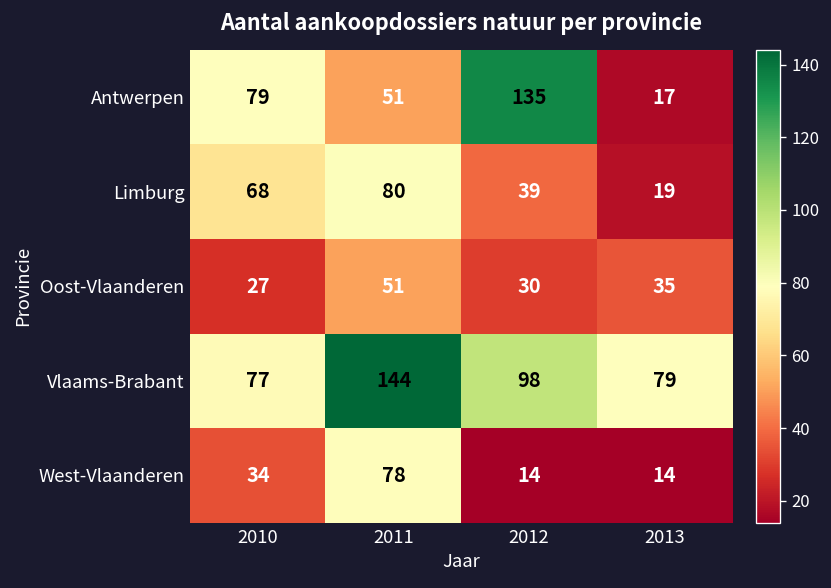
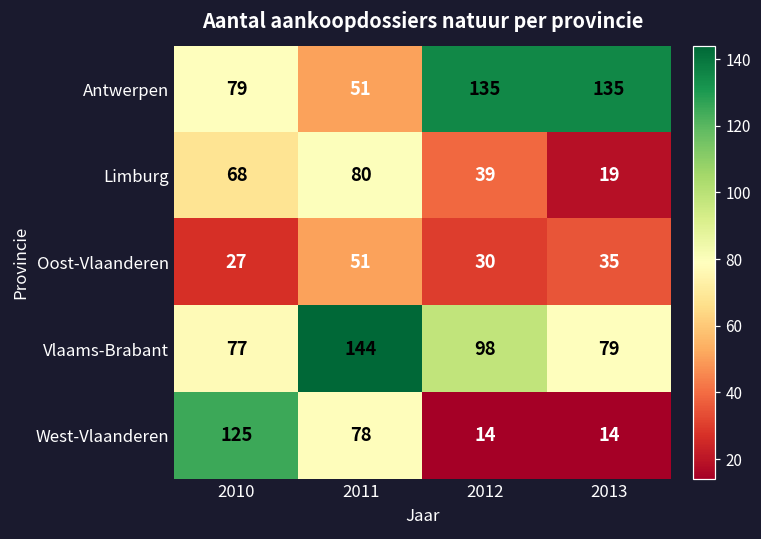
  {
    "Antwerpen": {
      "2010": 79,
      "2011": 51,
      "2012": 135,
-     "2013": 17
+     "2013": 135
    },
    "Limburg": {
      "2010": 68,
      "2011": 80,
      "2012": 39,
      "2013": 19
    },
    "Oost-Vlaanderen": {
      "2010": 27,
      "2011": 51,
      "2012": 30,
      "2013": 35
    },
    "Vlaams-Brabant": {
      "2010": 77,
      "2011": 144,
      "2012": 98,
      "2013": 79
    },
    "West-Vlaanderen": {
-     "2010": 34,
+     "2010": 125,
      "2011": 78,
      "2012": 14,
      "2013": 14
    }
  }
